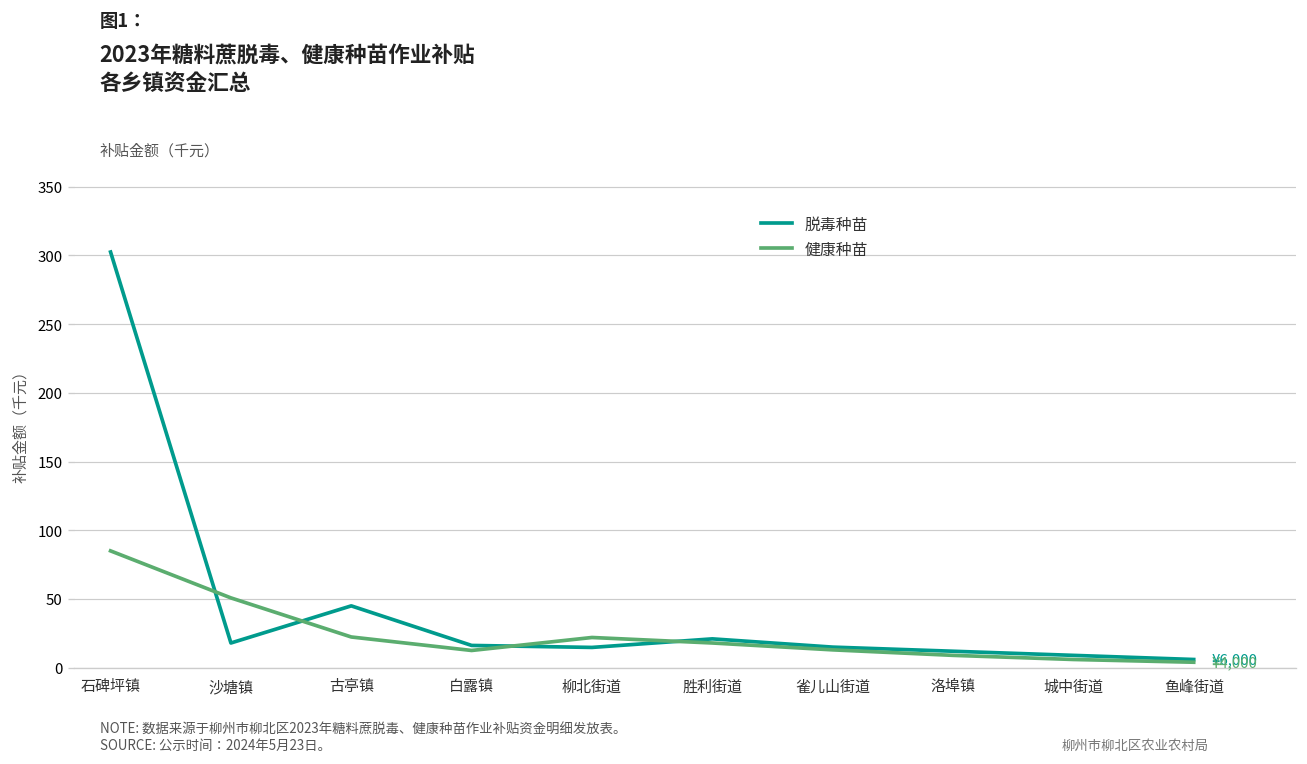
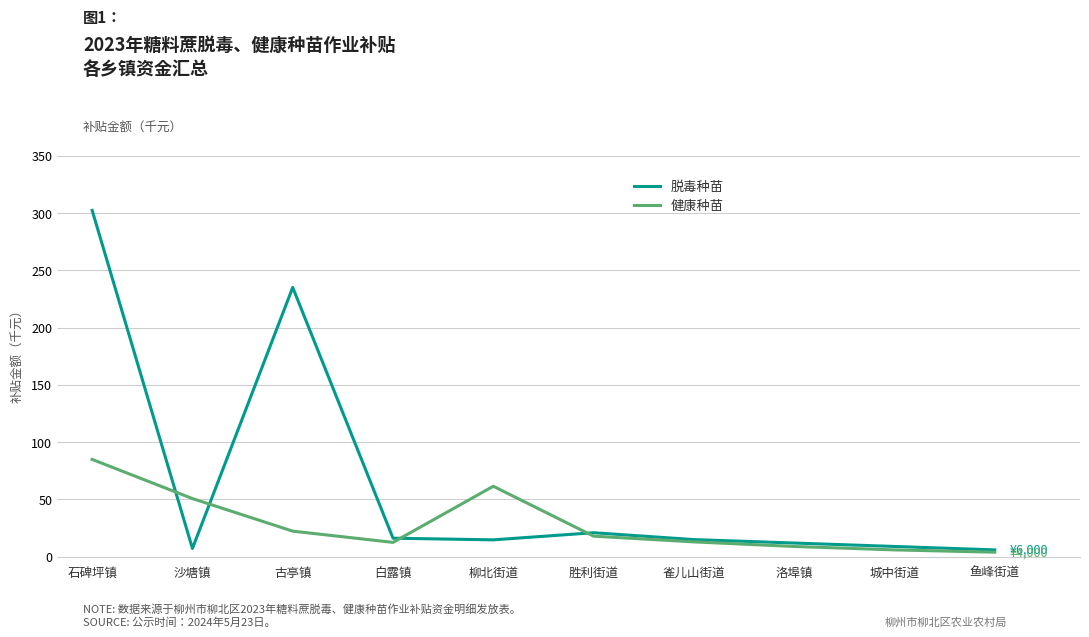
  {
    "脱毒种苗": {
      "石碑坪镇": 302,
-     "沙塘镇": 18,
-     "古亭镇": 45,
+     "沙塘镇": 7,
+     "古亭镇": 235,
      "白露镇": 16,
      "柳北街道": 15,
      "胜利街道": 21,
      "洛埠镇": 12,
      "城中街道": 9
    },
    "健康种苗": {
      "石碑坪镇": 85,
      "沙塘镇": 51,
      "古亭镇": 22,
      "白露镇": 13,
-     "柳北街道": 22,
+     "柳北街道": 62,
      "胜利街道": 18,
      "洛埠镇": 9,
      "城中街道": 6
    }
  }
